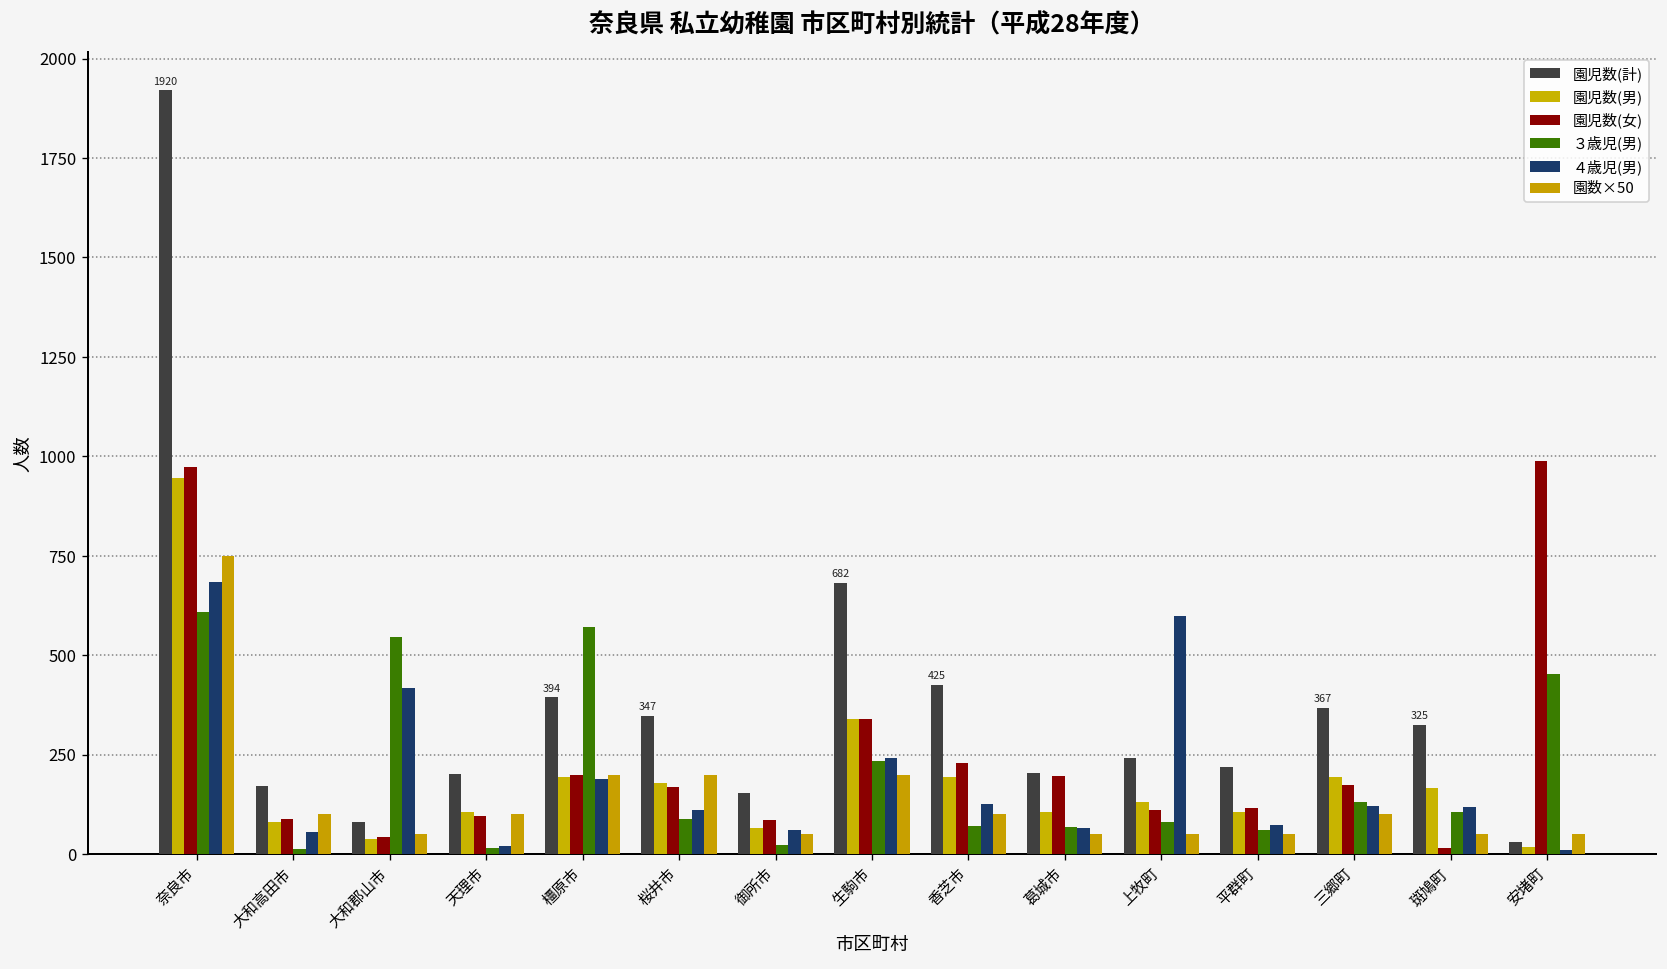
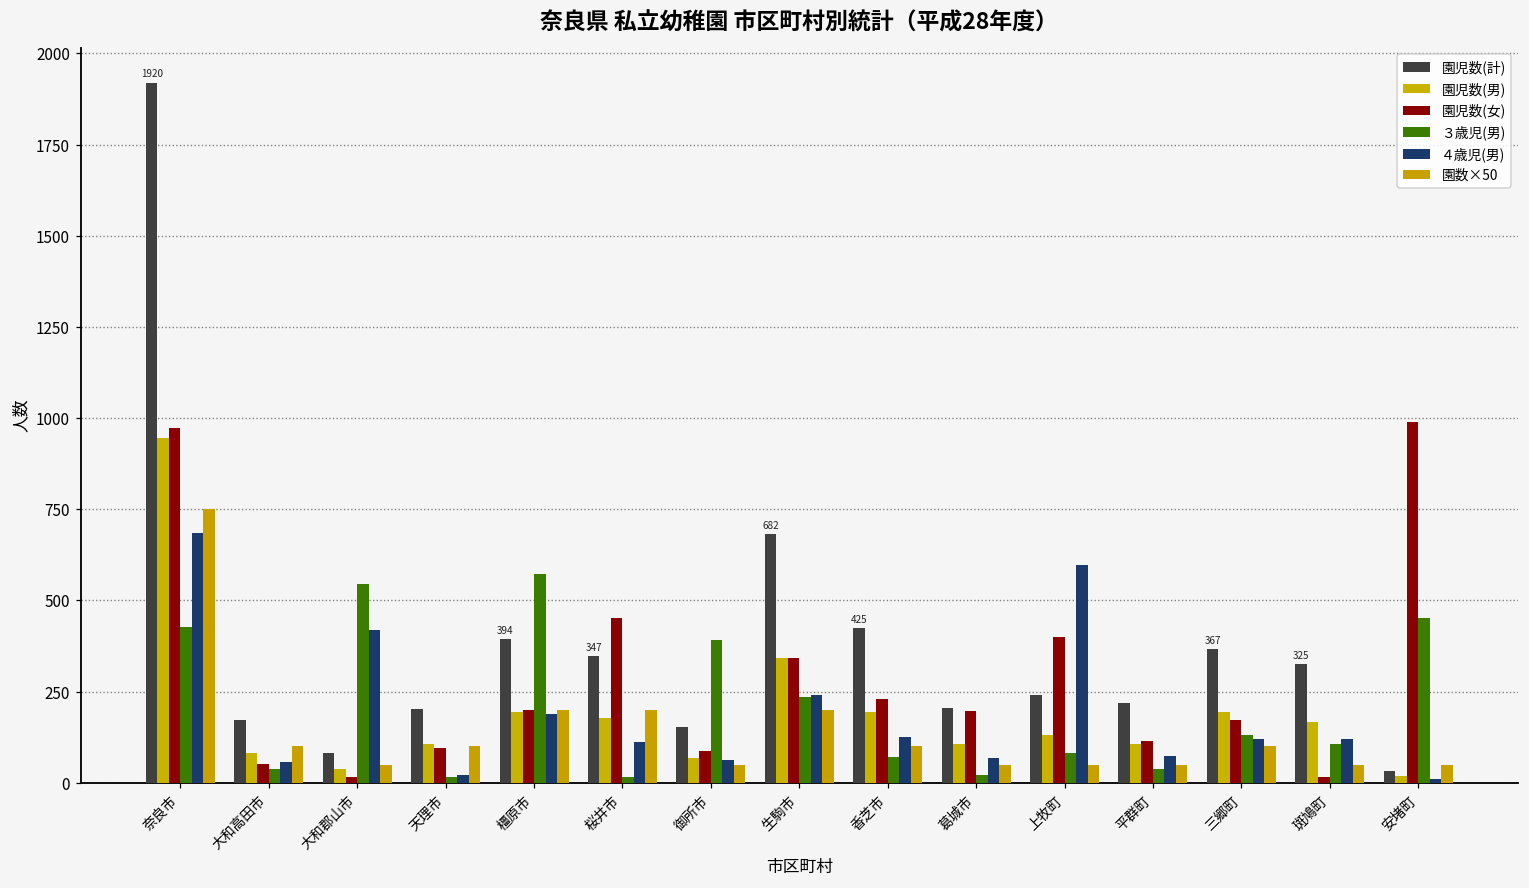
  {
    "園児数(女)": {
      "奈良市": 970,
-     "大和高田市": 90,
-     "大和郡山市": 40,
+     "大和高田市": 50,
+     "大和郡山市": 20,
      "天理市": 100,
      "橿原市": 200,
-     "桜井市": 170,
+     "桜井市": 450,
      "御所市": 90,
      "生駒市": 340,
      "香芝市": 230,
      "葛城市": 200,
-     "上牧町": 110,
+     "上牧町": 400,
      "平群町": 120,
      "三郷町": 170,
      "斑鳩町": 20,
      "安堵町": 990
    },
    "３歳児(男)": {
-     "奈良市": 610,
-     "大和高田市": 10,
+     "奈良市": 430,
+     "大和高田市": 40,
      "大和郡山市": 550,
      "天理市": 20,
      "橿原市": 570,
-     "桜井市": 90,
-     "御所市": 20,
+     "桜井市": 20,
+     "御所市": 390,
      "生駒市": 240,
      "香芝市": 70,
-     "葛城市": 70,
+     "葛城市": 20,
      "上牧町": 80,
-     "平群町": 60,
+     "平群町": 40,
      "三郷町": 130,
      "斑鳩町": 110,
      "安堵町": 450
    }
  }
